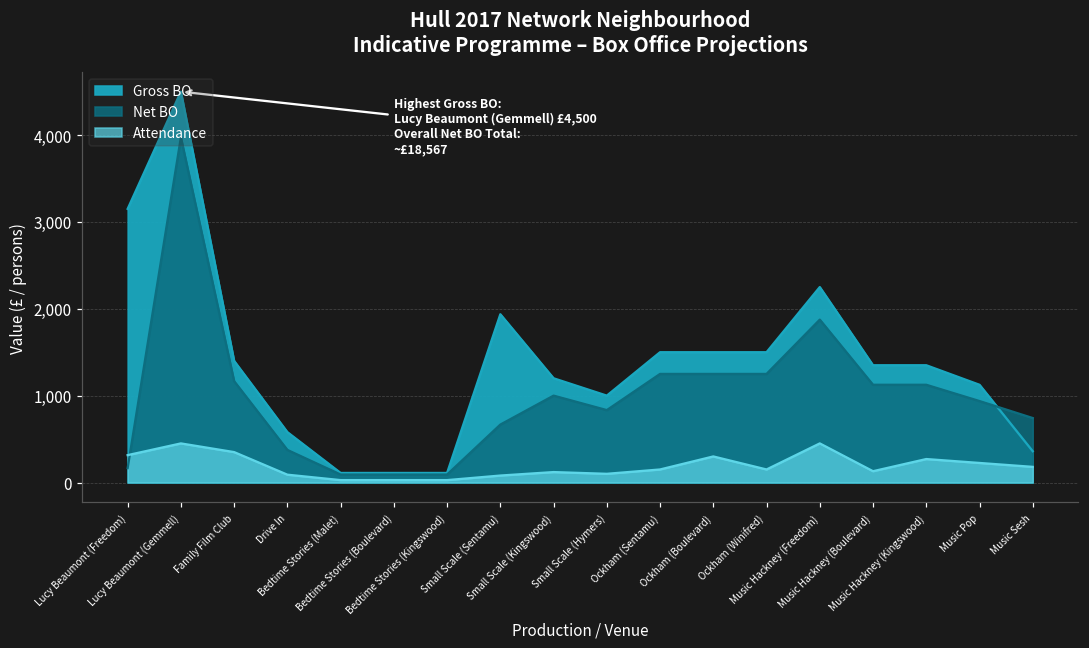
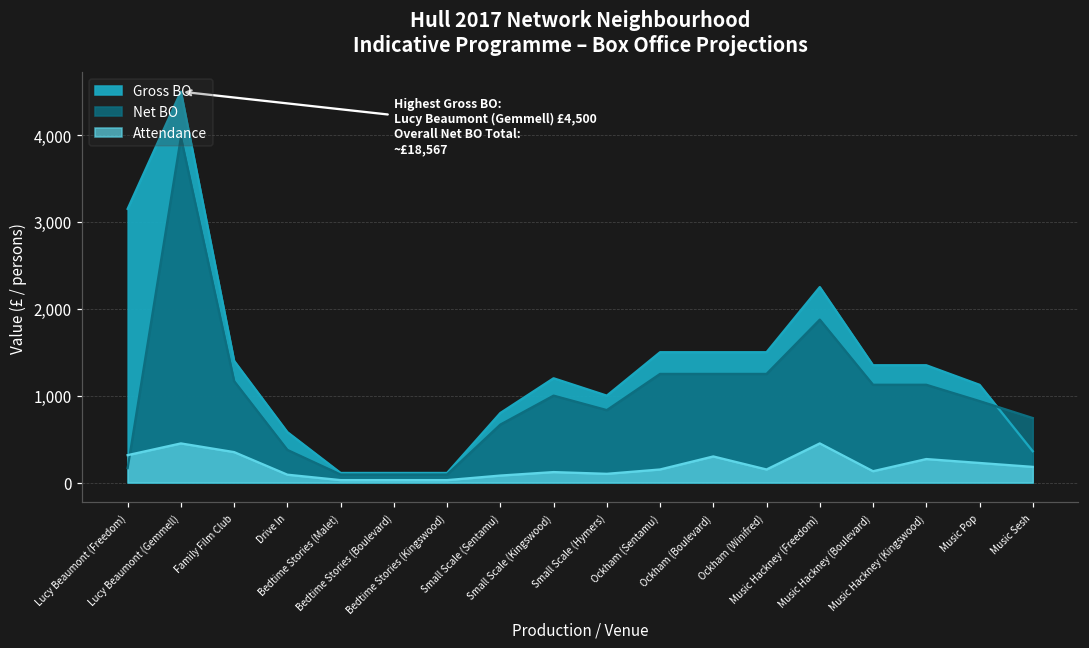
  {
    "Gross BO": {
      "Lucy Beaumont (Freedom)": "3,200",
      "Family Film Club": "1,400",
      "Drive In": "600",
-     "Small Scale (Sentamu)": "1,900",
+     "Small Scale (Sentamu)": "800",
      "Small Scale (Kingswood)": "1,200",
      "Small Scale (Hymers)": "1,000",
      "Ockham (Sentamu)": "1,500",
      "Ockham (Boulevard)": "1,500",
      "Ockham (Winifred)": "1,500",
      "Music Hackney (Freedom)": "2,300",
      "Music Hackney (Boulevard)": "1,400",
      "Music Hackney (Kingswood)": "1,400",
      "Music Pop": "1,100",
      "Music Sesh": "400"
    },
    "Net BO": {
      "Lucy Beaumont (Freedom)": "200",
      "Family Film Club": "1,200",
      "Drive In": "400",
      "Small Scale (Sentamu)": "700",
      "Small Scale (Kingswood)": "1,000",
      "Small Scale (Hymers)": "800",
      "Ockham (Sentamu)": "1,300",
      "Ockham (Boulevard)": "1,300",
      "Ockham (Winifred)": "1,300",
      "Music Hackney (Freedom)": "1,900",
      "Music Hackney (Boulevard)": "1,100",
      "Music Hackney (Kingswood)": "1,100",
      "Music Pop": "900",
      "Music Sesh": "700"
    },
    "Attendance": {
      "Lucy Beaumont (Freedom)": "300",
      "Lucy Beaumont (Gemmell)": "500",
      "Family Film Club": "400",
      "Drive In": "100",
      "Bedtime Stories (Malet)": "0",
      "Bedtime Stories (Boulevard)": "0",
      "Bedtime Stories (Kingswood)": "0",
      "Small Scale (Sentamu)": "100",
      "Small Scale (Kingswood)": "100",
      "Small Scale (Hymers)": "100",
      "Ockham (Sentamu)": "200",
      "Ockham (Boulevard)": "300",
      "Ockham (Winifred)": "200",
      "Music Hackney (Freedom)": "500",
      "Music Hackney (Boulevard)": "100",
      "Music Hackney (Kingswood)": "300",
      "Music Pop": "200",
      "Music Sesh": "200"
    }
  }
